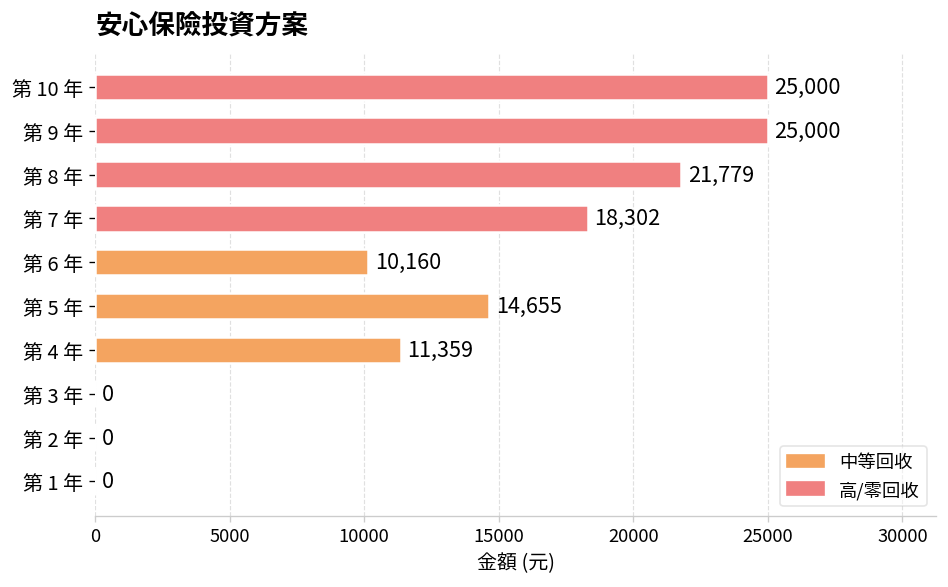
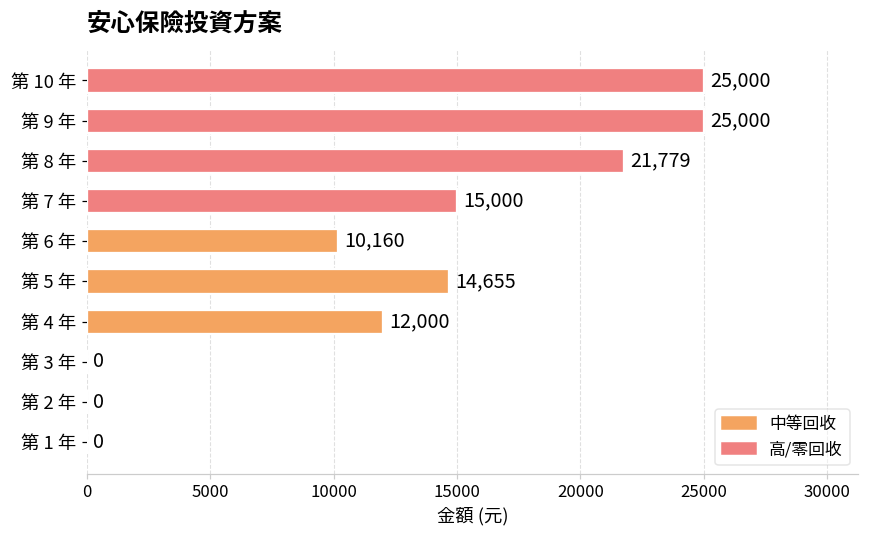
  {
    "第 10 年": "25,000",
    "第 9 年": "25,000",
    "第 8 年": "21,779",
-   "第 7 年": "18,302",
+   "第 7 年": "15,000",
    "第 6 年": "10,160",
    "第 5 年": "14,655",
-   "第 4 年": "11,359",
+   "第 4 年": "12,000",
    "第 3 年": "0",
    "第 2 年": "0",
    "第 1 年": "0"
  }
